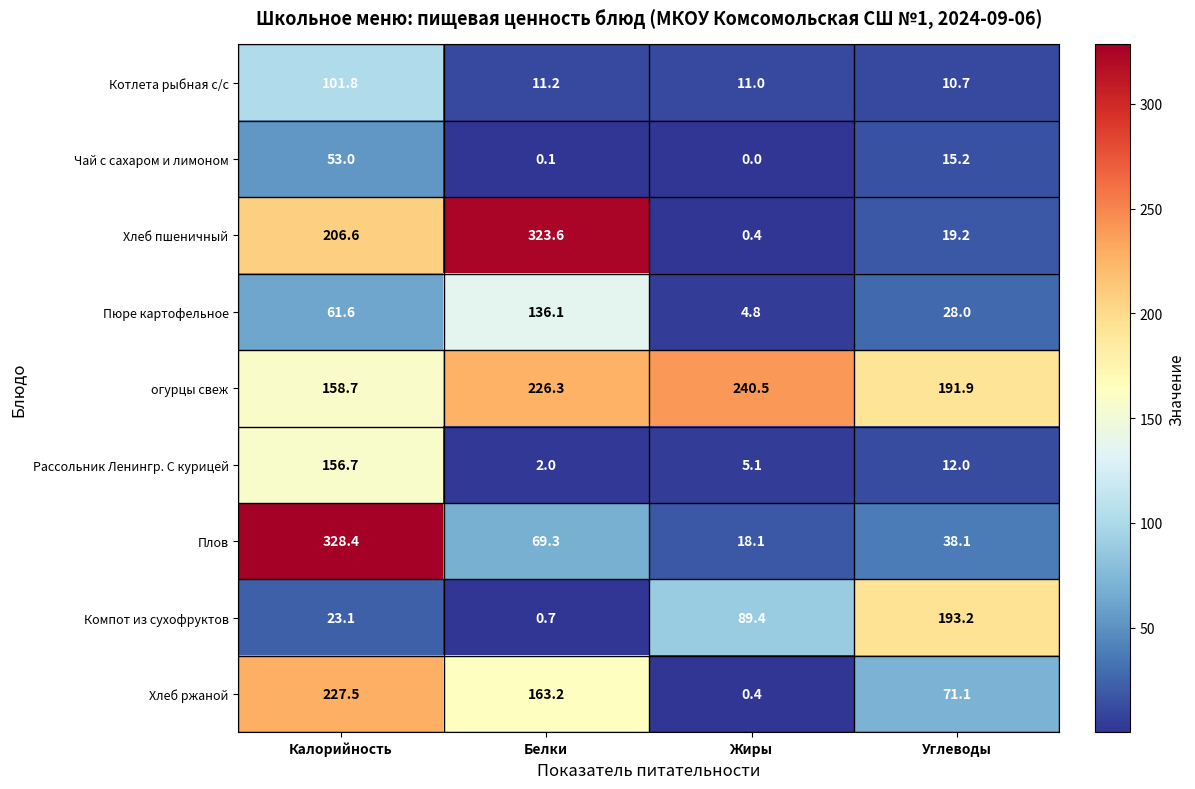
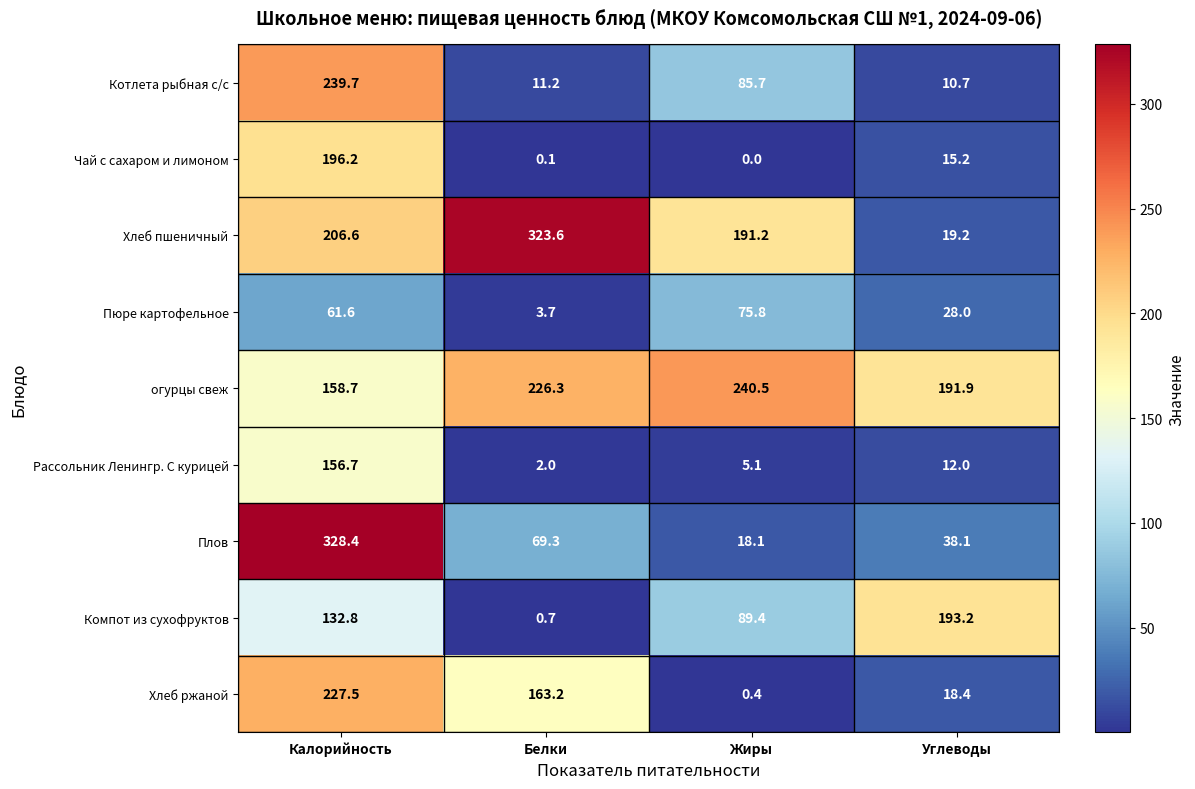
  {
    "Котлета рыбная с/с": {
-     "Калорийность": 101.8,
+     "Калорийность": 239.7,
      "Белки": 11.2,
-     "Жиры": 11.0,
+     "Жиры": 85.7,
      "Углеводы": 10.7
    },
    "Чай с сахаром и лимоном": {
-     "Калорийность": 53.0,
+     "Калорийность": 196.2,
      "Белки": 0.1,
      "Жиры": 0.0,
      "Углеводы": 15.2
    },
    "Хлеб пшеничный": {
      "Калорийность": 206.6,
      "Белки": 323.6,
-     "Жиры": 0.4,
+     "Жиры": 191.2,
      "Углеводы": 19.2
    },
    "Пюре картофельное": {
      "Калорийность": 61.6,
-     "Белки": 136.1,
-     "Жиры": 4.8,
+     "Белки": 3.7,
+     "Жиры": 75.8,
      "Углеводы": 28.0
    },
    "огурцы свеж": {
      "Калорийность": 158.7,
      "Белки": 226.3,
      "Жиры": 240.5,
      "Углеводы": 191.9
    },
    "Рассольник Ленингр. С курицей": {
      "Калорийность": 156.7,
      "Белки": 2.0,
      "Жиры": 5.1,
      "Углеводы": 12.0
    },
    "Плов": {
      "Калорийность": 328.4,
      "Белки": 69.3,
      "Жиры": 18.1,
      "Углеводы": 38.1
    },
    "Компот из сухофруктов": {
-     "Калорийность": 23.1,
+     "Калорийность": 132.8,
      "Белки": 0.7,
      "Жиры": 89.4,
      "Углеводы": 193.2
    },
    "Хлеб ржаной": {
      "Калорийность": 227.5,
      "Белки": 163.2,
      "Жиры": 0.4,
-     "Углеводы": 71.1
+     "Углеводы": 18.4
    }
  }
